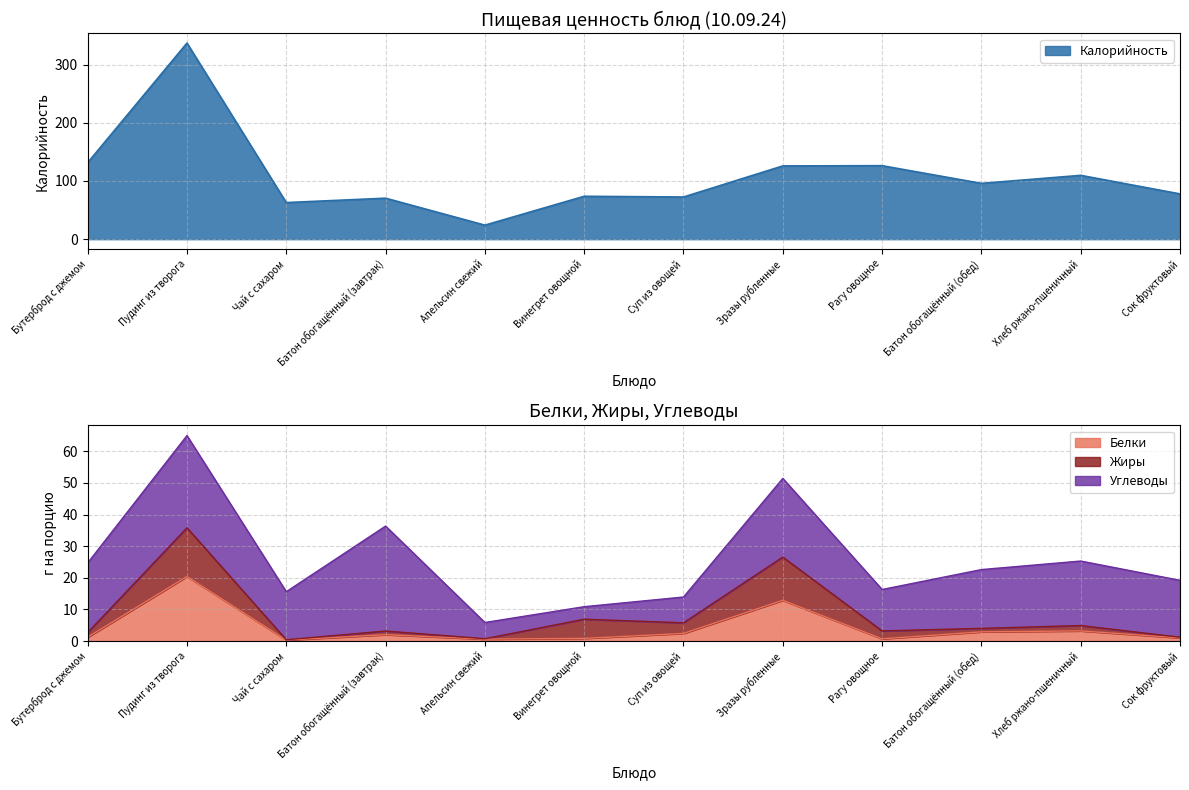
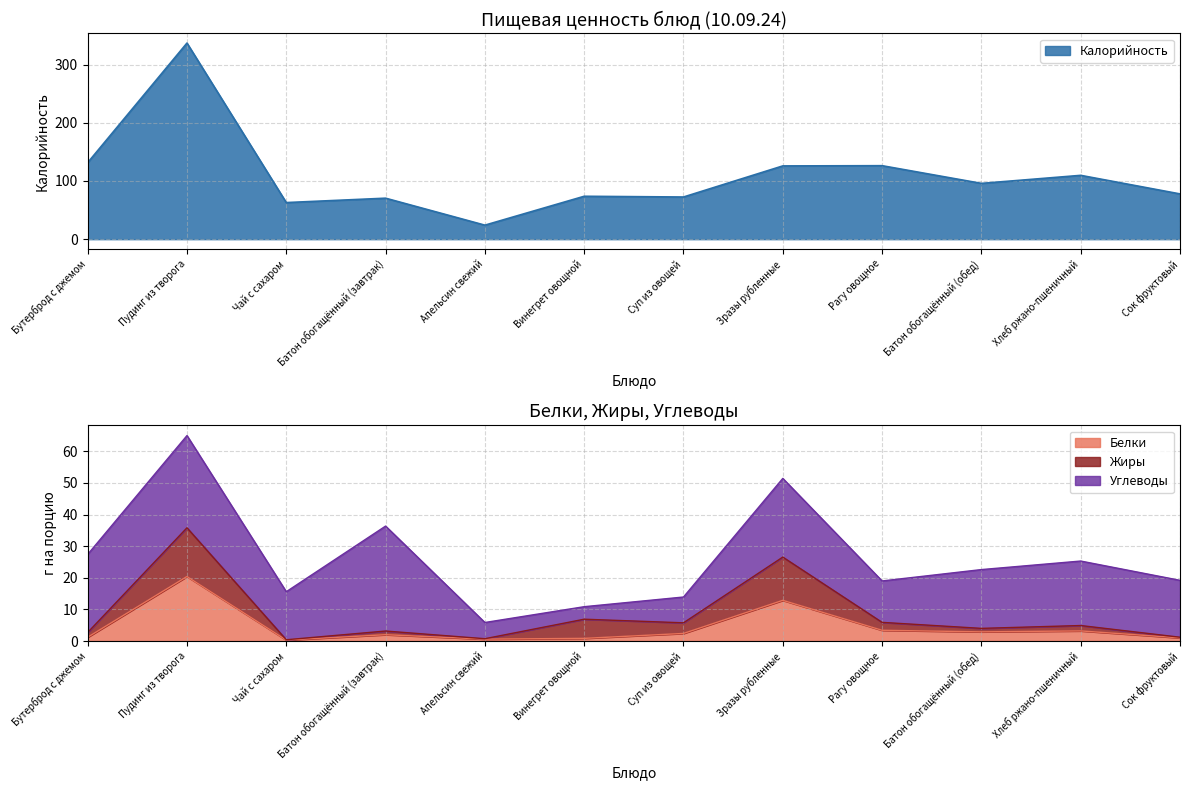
  {
    "Пищевая ценность блюд (10.09.24)": {
      "Бутерброд с джемом": 130,
      "Пудинг из творога": 340,
      "Чай с сахаром": 60,
      "Батон обогащённый (завтрак)": 70,
      "Апельсин свежий": 20,
      "Винегрет овощной": 70,
      "Суп из овощей": 70,
      "Зразы рубленные": 130,
      "Рагу овощное": 130,
      "Батон обогащённый (обед)": 100,
      "Хлеб ржано-пшеничный": 110,
      "Сок фруктовый": 80
    },
    "Белки, Жиры, Углеводы": {
      "Белки": {
        "Бутерброд с джемом": 1,
        "Пудинг из творога": 20,
        "Батон обогащённый (завтрак)": 2,
        "Винегрет овощной": 1,
        "Суп из овощей": 2,
        "Зразы рубленные": 13,
-       "Рагу овощное": 1,
+       "Рагу овощное": 3,
        "Батон обогащённый (обед)": 3,
        "Хлеб ржано-пшеничный": 3
      },
      "Жиры": {
        "Бутерброд с джемом": 2,
        "Пудинг из творога": 15,
        "Батон обогащённый (завтрак)": 1,
        "Винегрет овощной": 6,
        "Суп из овощей": 3,
        "Зразы рубленные": 14,
        "Рагу овощное": 3,
        "Батон обогащённый (обед)": 1,
        "Хлеб ржано-пшеничный": 2
      },
      "Углеводы": {
-       "Бутерброд с джемом": 22,
+       "Бутерброд с джемом": 25,
        "Пудинг из творога": 29,
        "Чай с сахаром": 15,
        "Батон обогащённый (завтрак)": 33,
        "Апельсин свежий": 5,
        "Винегрет овощной": 4,
        "Суп из овощей": 8,
        "Зразы рубленные": 25,
        "Рагу овощное": 13,
        "Батон обогащённый (обед)": 19,
        "Хлеб ржано-пшеничный": 20,
        "Сок фруктовый": 18
      }
    }
  }
